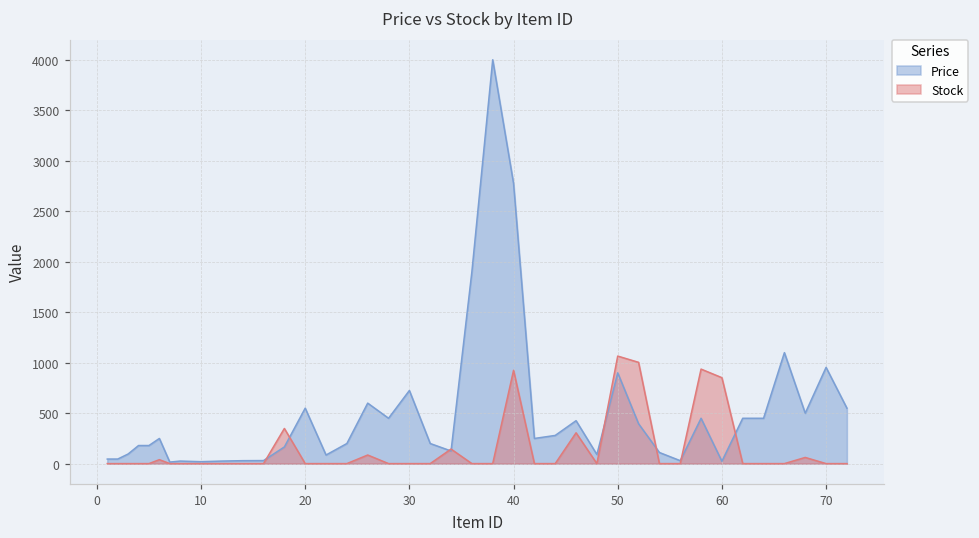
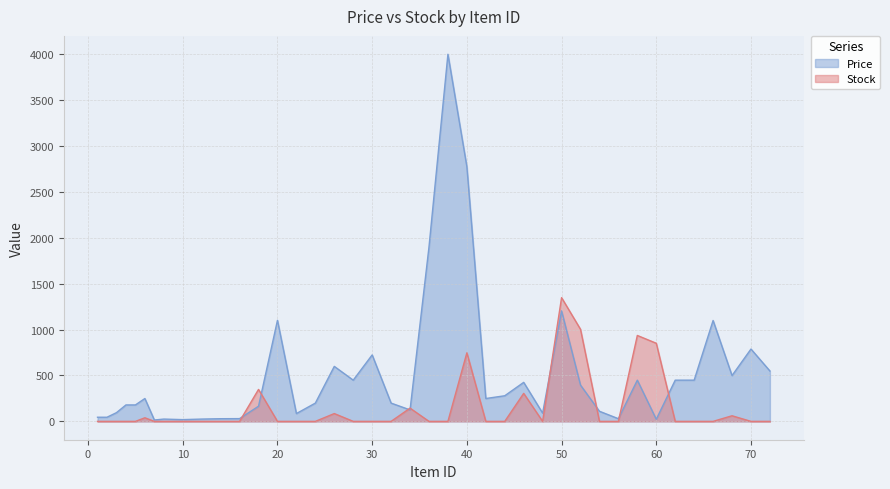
  {
    "Price": {
-     "20": 500,
+     "20": 1100,
      "30": 700,
      "40": 2800,
-     "50": 900,
+     "50": 1200,
      "60": 0,
-     "70": 1000
+     "70": 800
    },
    "Stock": {
      "20": 0,
      "30": 0,
-     "40": 900,
-     "50": 1100,
+     "40": 700,
+     "50": 1300,
      "60": 900,
      "70": 0
    }
  }
